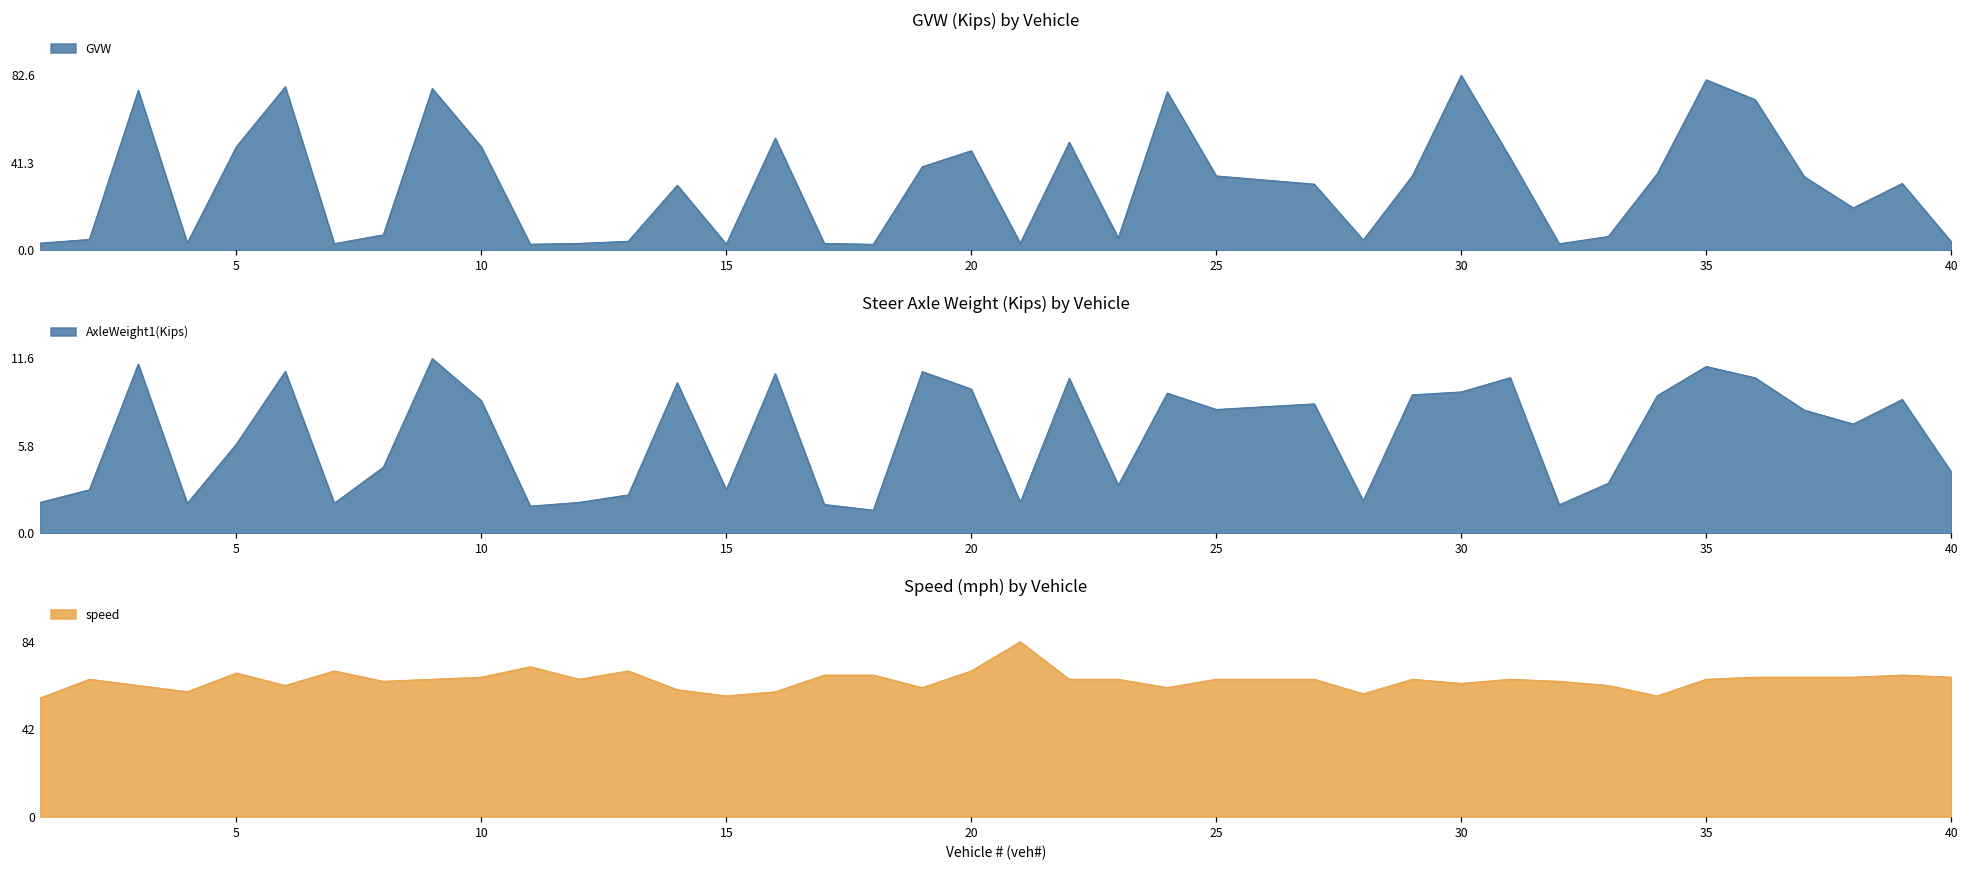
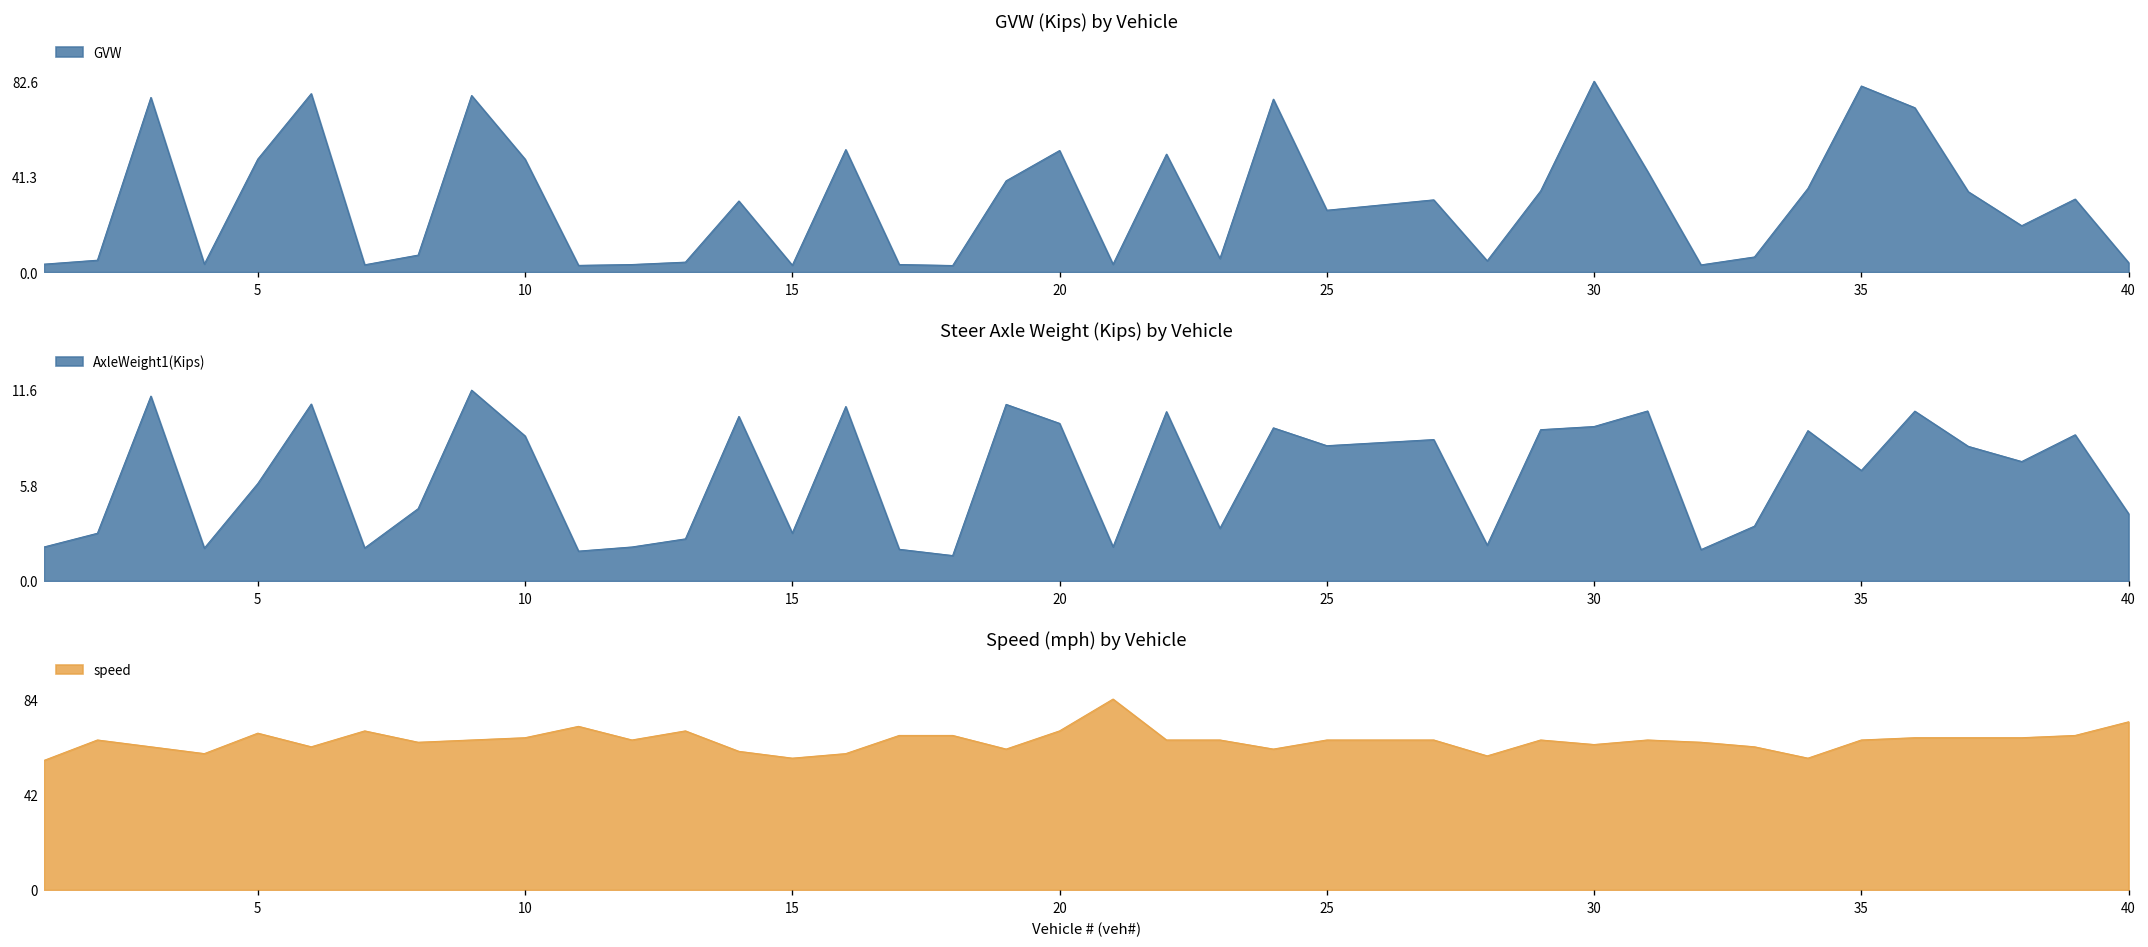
  {
    "GVW (Kips) by Vehicle": {
      "5": 49,
      "10": 49,
      "15": 3,
-     "20": 47,
-     "25": 35,
+     "20": 53,
+     "25": 27,
      "30": 83,
      "35": 81,
      "40": 4
    },
    "Steer Axle Weight (Kips) by Vehicle": {
      "5": 5.9,
      "10": 8.8,
      "15": 2.9,
      "20": 9.5,
      "25": 8.2,
      "30": 9.4,
-     "35": 11.0,
+     "35": 6.7,
      "40": 4.1
    },
    "Speed (mph) by Vehicle": {
      "5": 69,
      "10": 67,
      "15": 58,
      "20": 70,
      "25": 66,
      "30": 64,
      "35": 66,
-     "40": 67
+     "40": 74
    }
  }
